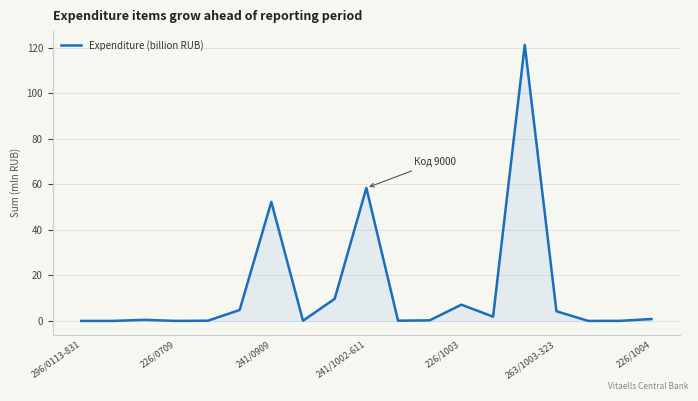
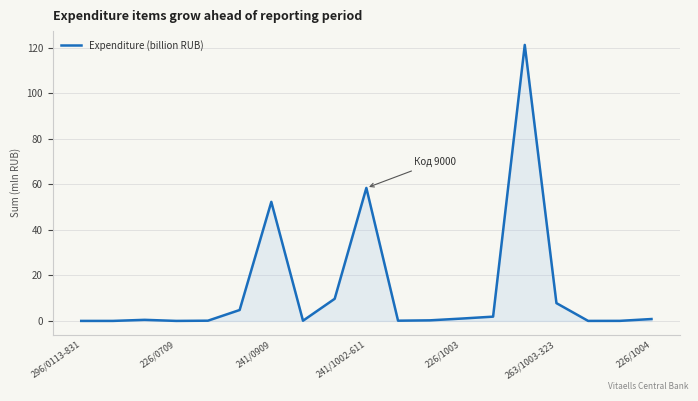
  {
    "296/0113-831": 0,
    "226/0709": 0,
    "241/0909": 52,
-   "226/1003": 7,
-   "263/1003-323": 4,
+   "226/1003": 1,
+   "263/1003-323": 8,
    "226/1004": 1
  }
